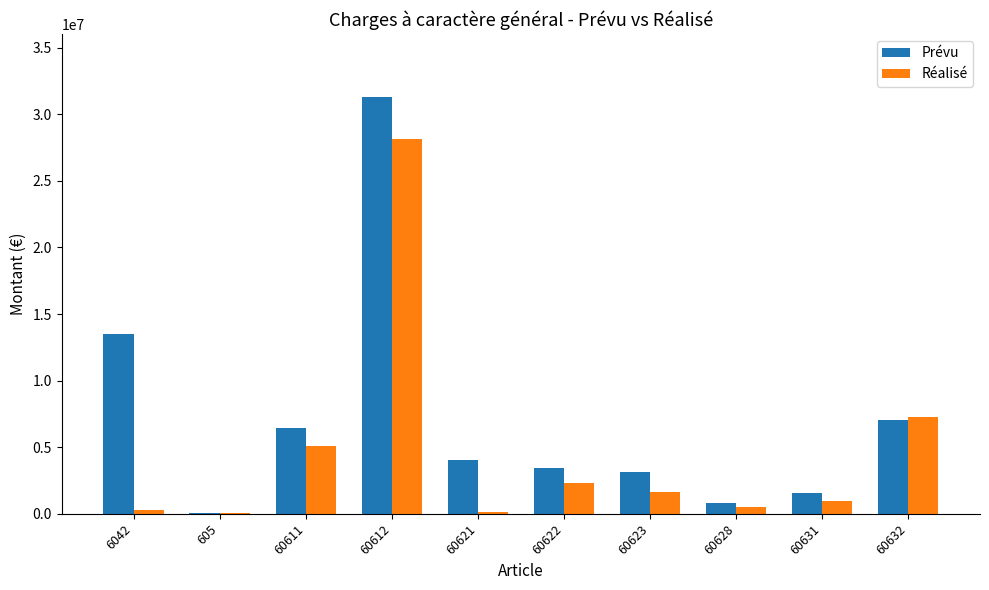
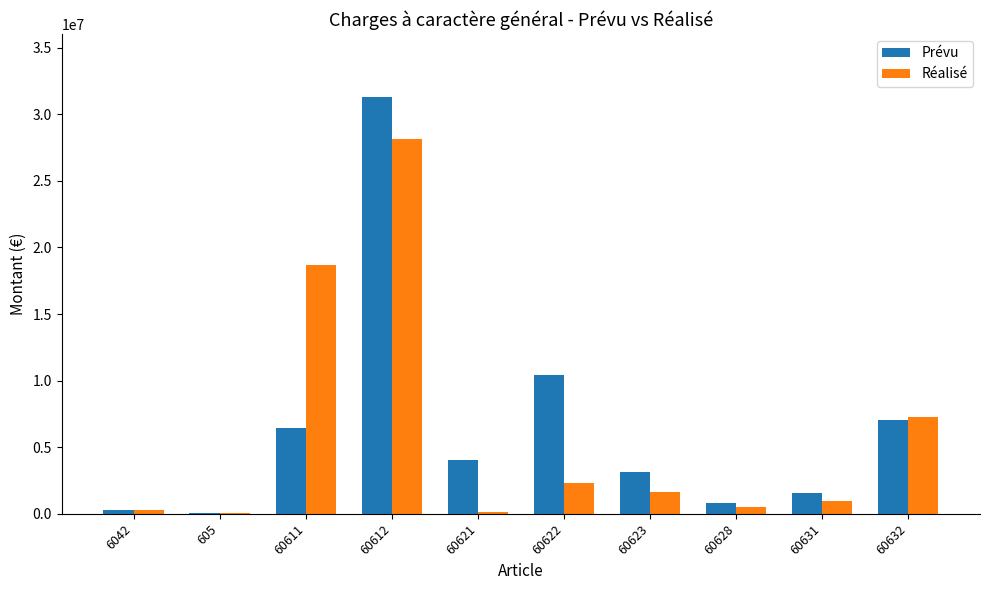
  {
    "Prévu": {
-     "6042": 13500000,
+     "6042": 300000,
      "60611": 6500000,
      "60612": 31300000,
      "60621": 4100000,
-     "60622": 3500000,
+     "60622": 10400000,
      "60623": 3200000,
      "60628": 800000,
      "60631": 1500000,
      "60632": 7100000
    },
    "Réalisé": {
      "6042": 300000,
-     "60611": 5100000,
+     "60611": 18700000,
      "60612": 28100000,
      "60622": 2300000,
      "60623": 1700000,
      "60628": 500000,
      "60631": 1000000,
      "60632": 7200000
    }
  }
